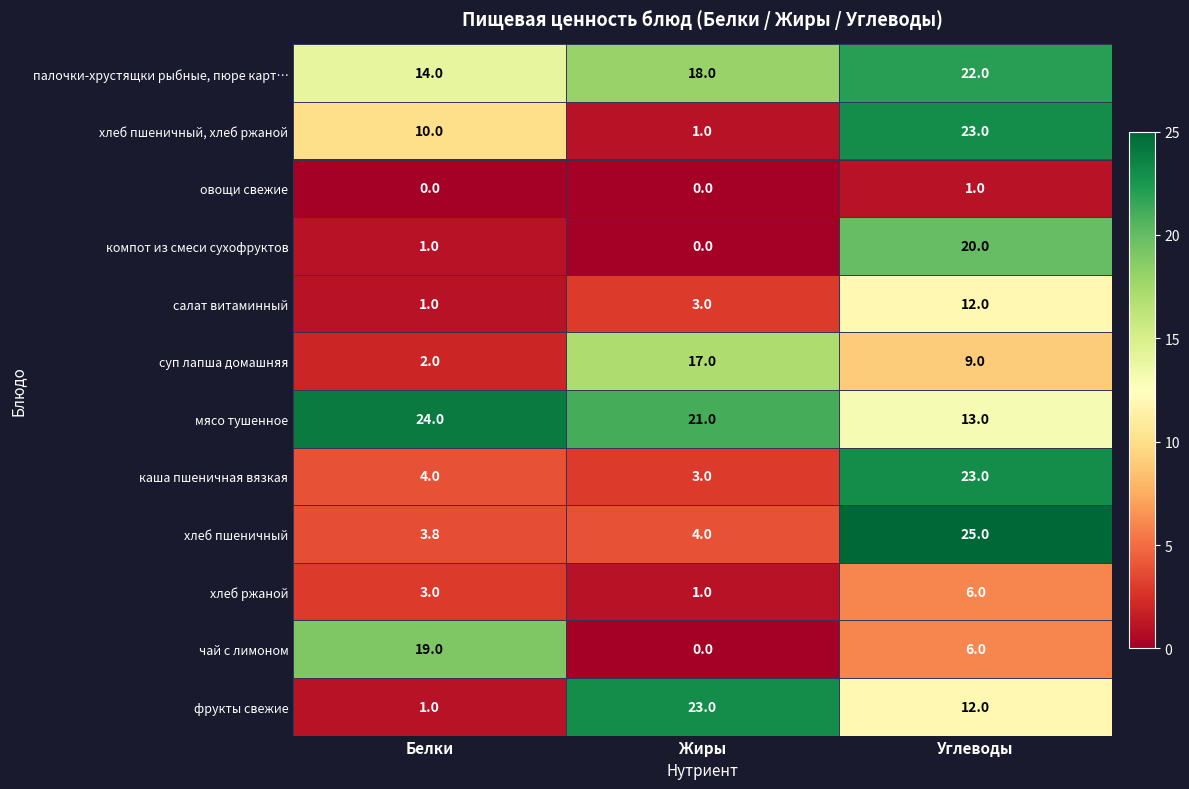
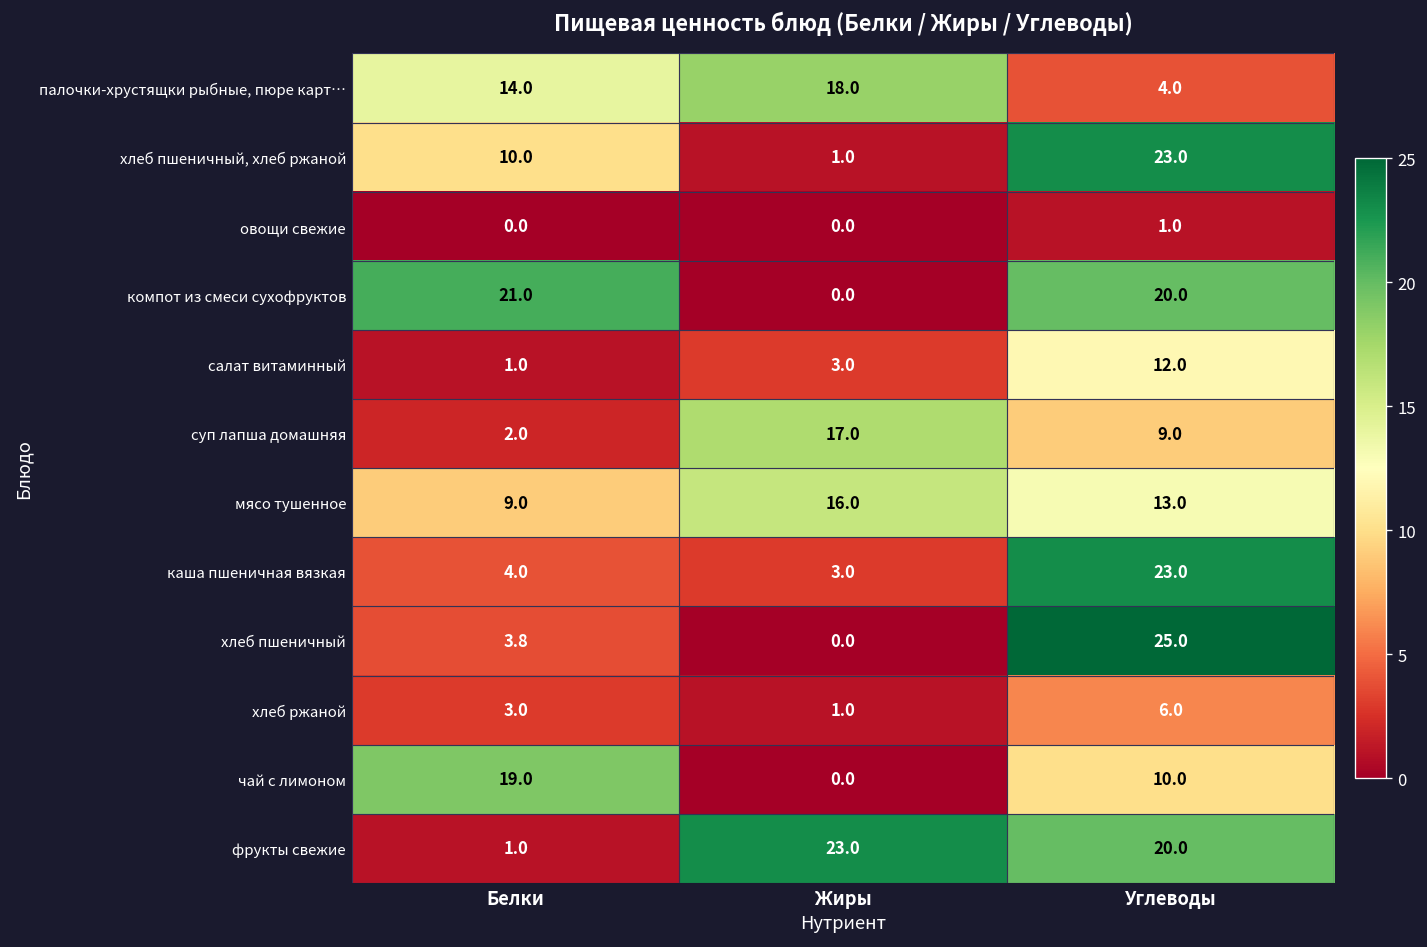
  {
    "палочки-хрустящки рыбные, пюре карт…": {
      "Белки": 14.0,
      "Жиры": 18.0,
-     "Углеводы": 22.0
+     "Углеводы": 4.0
    },
    "хлеб пшеничный, хлеб ржаной": {
      "Белки": 10.0,
      "Жиры": 1.0,
      "Углеводы": 23.0
    },
    "овощи свежие": {
      "Белки": 0.0,
      "Жиры": 0.0,
      "Углеводы": 1.0
    },
    "компот из смеси сухофруктов": {
-     "Белки": 1.0,
+     "Белки": 21.0,
      "Жиры": 0.0,
      "Углеводы": 20.0
    },
    "салат витаминный": {
      "Белки": 1.0,
      "Жиры": 3.0,
      "Углеводы": 12.0
    },
    "суп лапша домашняя": {
      "Белки": 2.0,
      "Жиры": 17.0,
      "Углеводы": 9.0
    },
    "мясо тушенное": {
-     "Белки": 24.0,
-     "Жиры": 21.0,
+     "Белки": 9.0,
+     "Жиры": 16.0,
      "Углеводы": 13.0
    },
    "каша пшеничная вязкая": {
      "Белки": 4.0,
      "Жиры": 3.0,
      "Углеводы": 23.0
    },
    "хлеб пшеничный": {
      "Белки": 3.8,
-     "Жиры": 4.0,
+     "Жиры": 0.0,
      "Углеводы": 25.0
    },
    "хлеб ржаной": {
      "Белки": 3.0,
      "Жиры": 1.0,
      "Углеводы": 6.0
    },
    "чай с лимоном": {
      "Белки": 19.0,
      "Жиры": 0.0,
-     "Углеводы": 6.0
+     "Углеводы": 10.0
    },
    "фрукты свежие": {
      "Белки": 1.0,
      "Жиры": 23.0,
-     "Углеводы": 12.0
+     "Углеводы": 20.0
    }
  }
